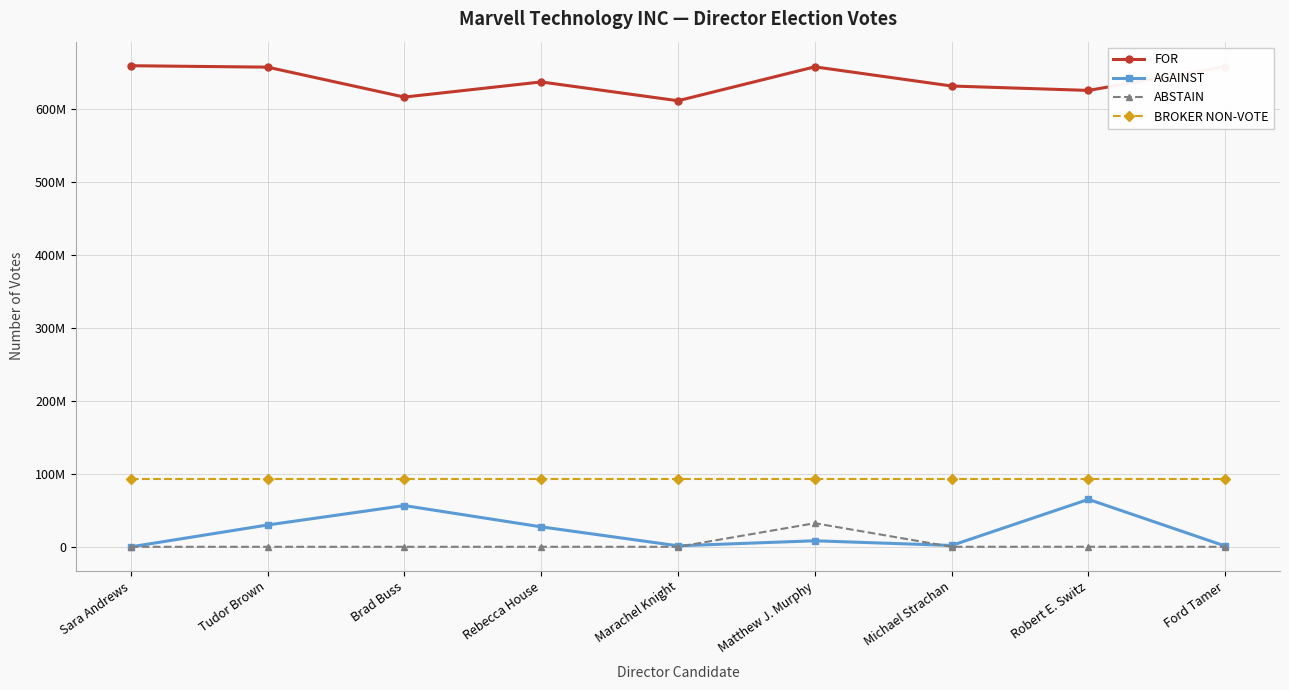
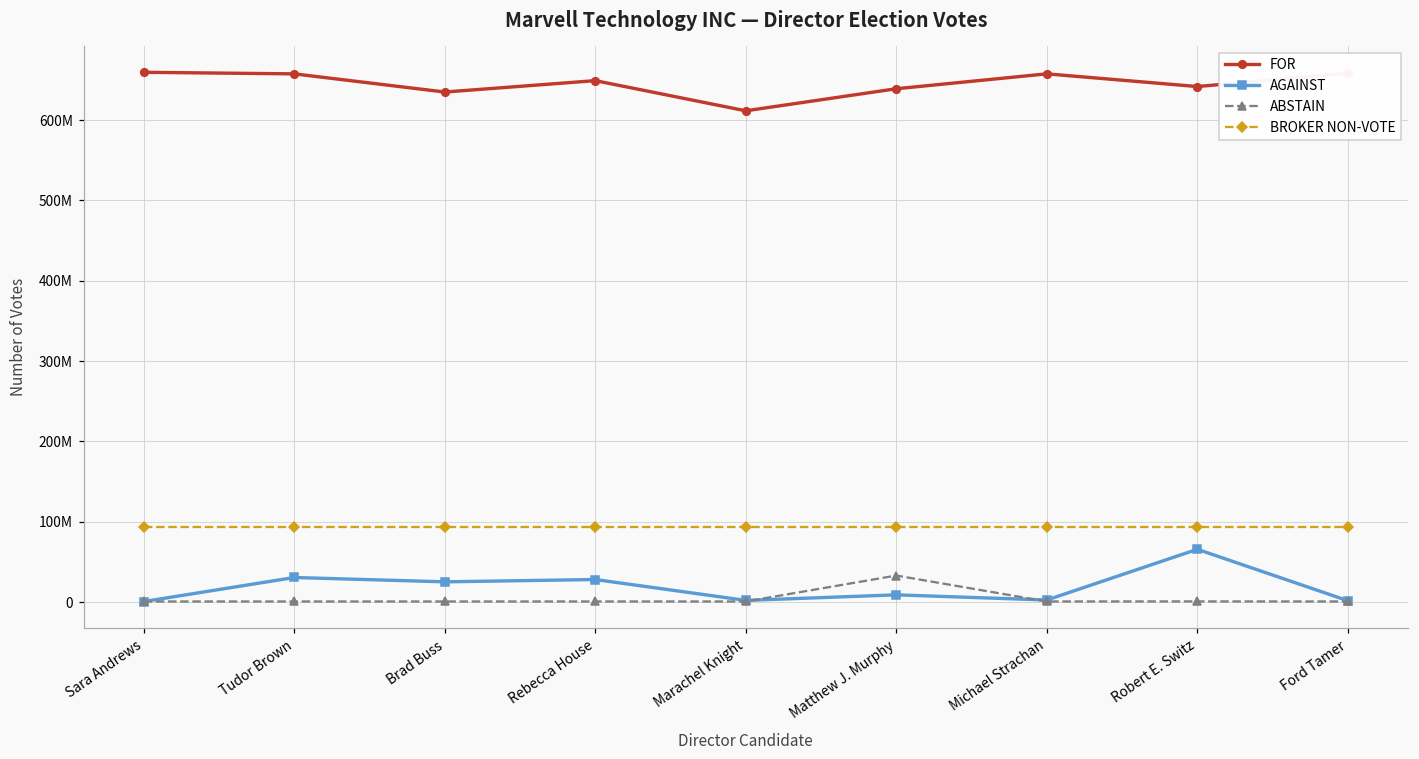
  {
    "FOR": {
      "Sara Andrews": 660000000,
      "Tudor Brown": 660000000,
-     "Brad Buss": 620000000,
-     "Rebecca House": 640000000,
+     "Brad Buss": 630000000,
+     "Rebecca House": 650000000,
      "Marachel Knight": 610000000,
-     "Matthew J. Murphy": 660000000,
-     "Michael Strachan": 630000000,
-     "Robert E. Switz": 630000000
+     "Matthew J. Murphy": 640000000,
+     "Michael Strachan": 660000000,
+     "Robert E. Switz": 640000000
    },
    "AGAINST": {
      "Tudor Brown": 30000000,
-     "Brad Buss": 60000000,
+     "Brad Buss": 30000000,
      "Rebecca House": 30000000,
      "Matthew J. Murphy": 10000000,
      "Robert E. Switz": 70000000
    },
    "ABSTAIN": {
      "Tudor Brown": 0,
      "Brad Buss": 0,
      "Rebecca House": 0,
      "Matthew J. Murphy": 30000000,
      "Robert E. Switz": 0
    },
    "BROKER NON-VOTE": {
      "Sara Andrews": 90000000,
      "Tudor Brown": 90000000,
      "Brad Buss": 90000000,
      "Rebecca House": 90000000,
      "Marachel Knight": 90000000,
      "Matthew J. Murphy": 90000000,
      "Michael Strachan": 90000000,
      "Robert E. Switz": 90000000,
      "Ford Tamer": 90000000
    }
  }
